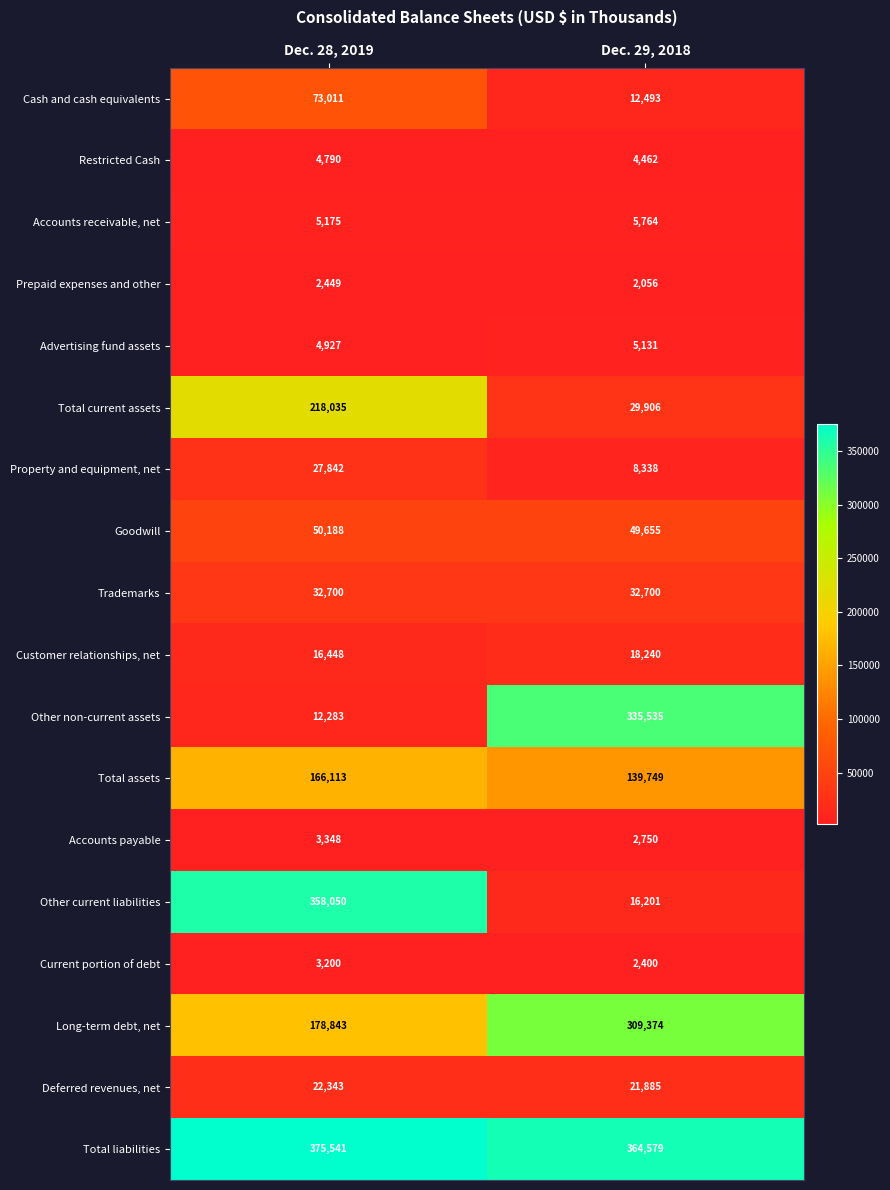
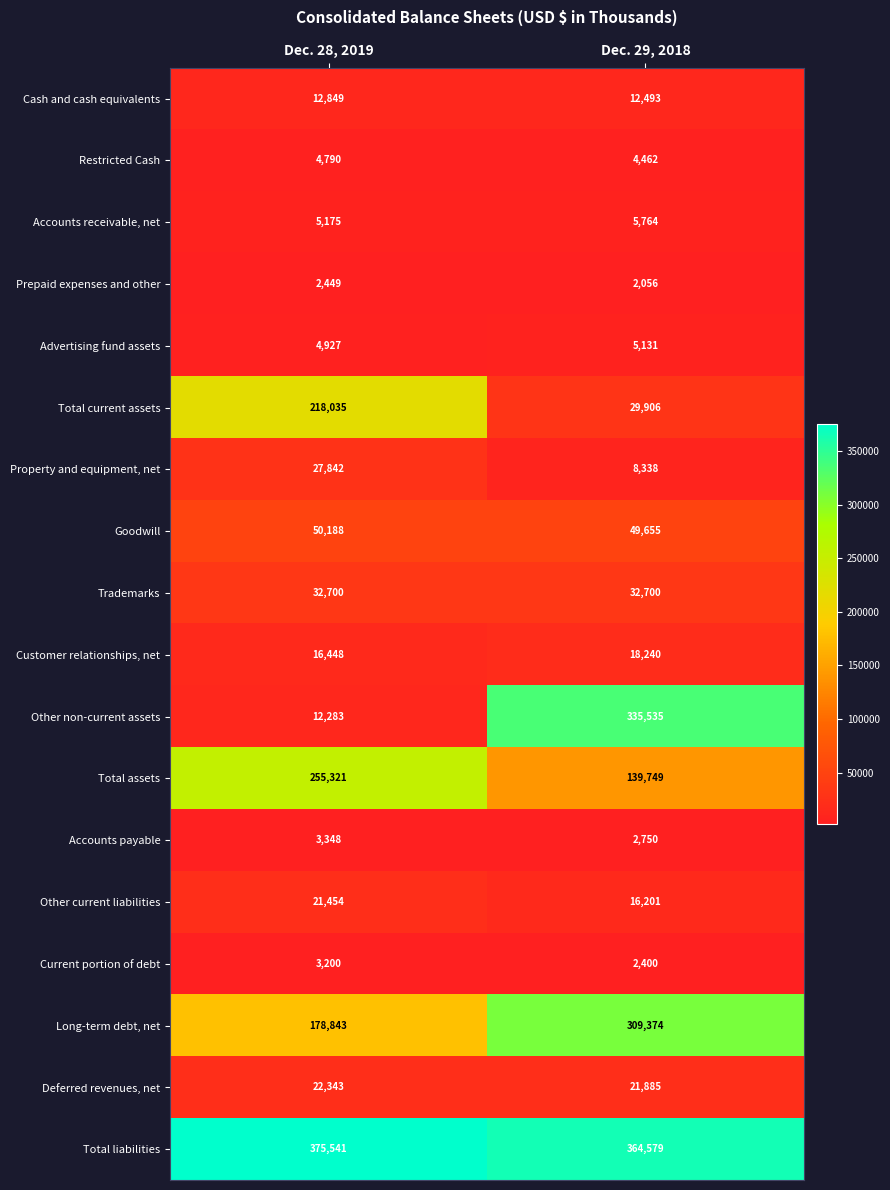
  {
    "Cash and cash equivalents": {
-     "Dec. 28, 2019": "73,011",
+     "Dec. 28, 2019": "12,849",
      "Dec. 29, 2018": "12,493"
    },
    "Restricted Cash": {
      "Dec. 28, 2019": "4,790",
      "Dec. 29, 2018": "4,462"
    },
    "Accounts receivable, net": {
      "Dec. 28, 2019": "5,175",
      "Dec. 29, 2018": "5,764"
    },
    "Prepaid expenses and other": {
      "Dec. 28, 2019": "2,449",
      "Dec. 29, 2018": "2,056"
    },
    "Advertising fund assets": {
      "Dec. 28, 2019": "4,927",
      "Dec. 29, 2018": "5,131"
    },
    "Total current assets": {
      "Dec. 28, 2019": "218,035",
      "Dec. 29, 2018": "29,906"
    },
    "Property and equipment, net": {
      "Dec. 28, 2019": "27,842",
      "Dec. 29, 2018": "8,338"
    },
    "Goodwill": {
      "Dec. 28, 2019": "50,188",
      "Dec. 29, 2018": "49,655"
    },
    "Trademarks": {
      "Dec. 28, 2019": "32,700",
      "Dec. 29, 2018": "32,700"
    },
    "Customer relationships, net": {
      "Dec. 28, 2019": "16,448",
      "Dec. 29, 2018": "18,240"
    },
    "Other non-current assets": {
      "Dec. 28, 2019": "12,283",
      "Dec. 29, 2018": "335,535"
    },
    "Total assets": {
-     "Dec. 28, 2019": "166,113",
+     "Dec. 28, 2019": "255,321",
      "Dec. 29, 2018": "139,749"
    },
    "Accounts payable": {
      "Dec. 28, 2019": "3,348",
      "Dec. 29, 2018": "2,750"
    },
    "Other current liabilities": {
-     "Dec. 28, 2019": "358,050",
+     "Dec. 28, 2019": "21,454",
      "Dec. 29, 2018": "16,201"
    },
    "Current portion of debt": {
      "Dec. 28, 2019": "3,200",
      "Dec. 29, 2018": "2,400"
    },
    "Long-term debt, net": {
      "Dec. 28, 2019": "178,843",
      "Dec. 29, 2018": "309,374"
    },
    "Deferred revenues, net": {
      "Dec. 28, 2019": "22,343",
      "Dec. 29, 2018": "21,885"
    },
    "Total liabilities": {
      "Dec. 28, 2019": "375,541",
      "Dec. 29, 2018": "364,579"
    }
  }
